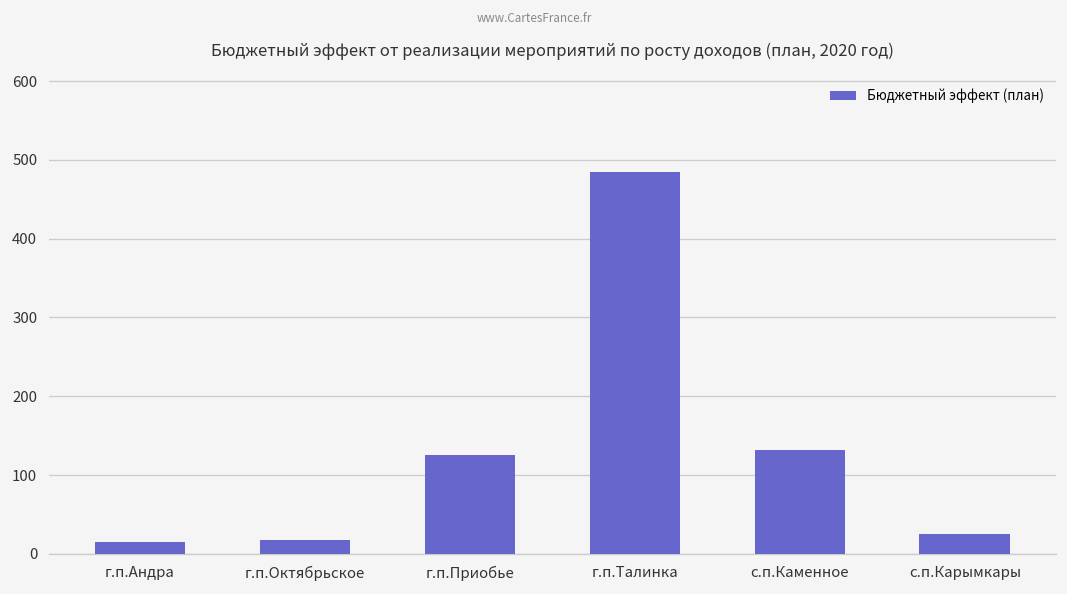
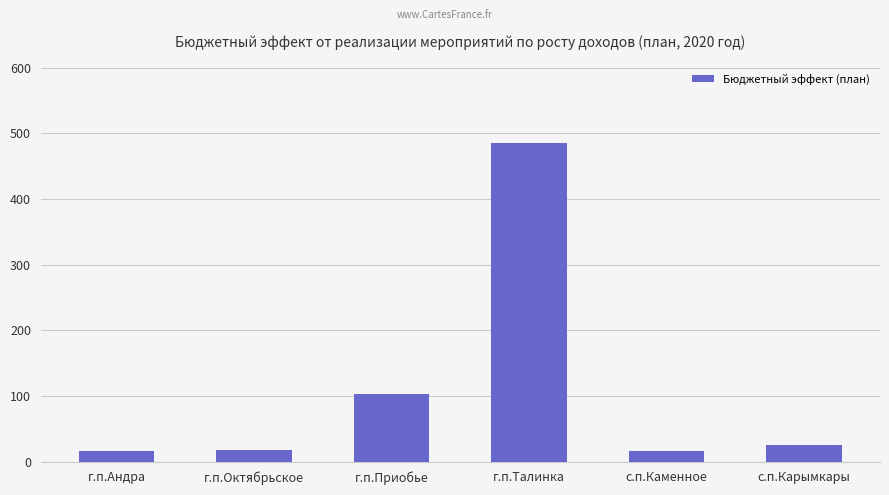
  {
    "г.п.Андра": 20,
    "г.п.Октябрьское": 20,
-   "г.п.Приобье": 130,
+   "г.п.Приобье": 100,
    "г.п.Талинка": 490,
-   "с.п.Каменное": 130,
+   "с.п.Каменное": 20,
    "с.п.Карымкары": 30
  }
